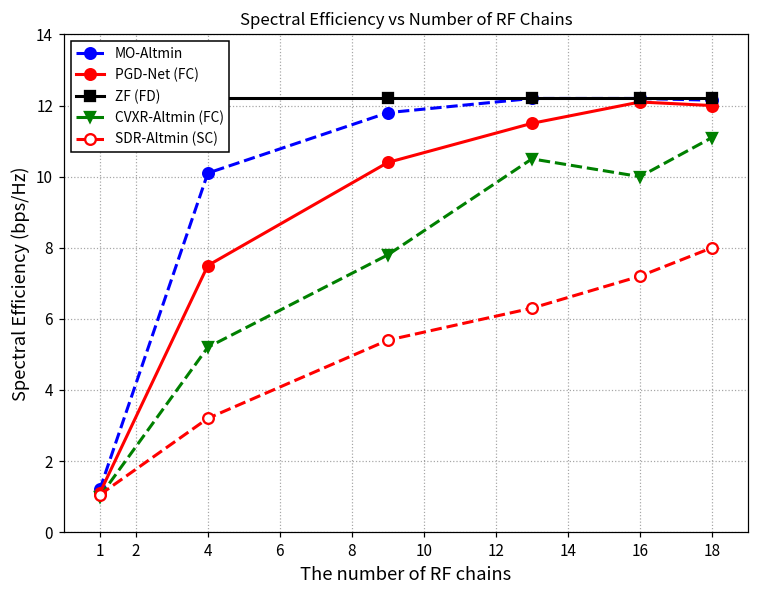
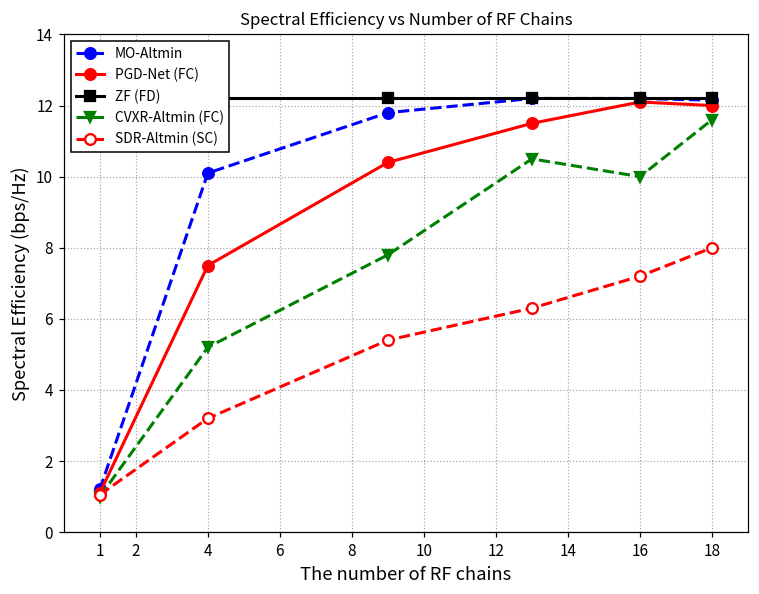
  {
    "MO-Altmin": {
      "1": 1.2,
      "4": 10.1
    },
    "CVXR-Altmin (FC)": {
      "4": 5.2,
      "16": 10.0,
-     "18": 11.1
+     "18": 11.6
    }
  }
